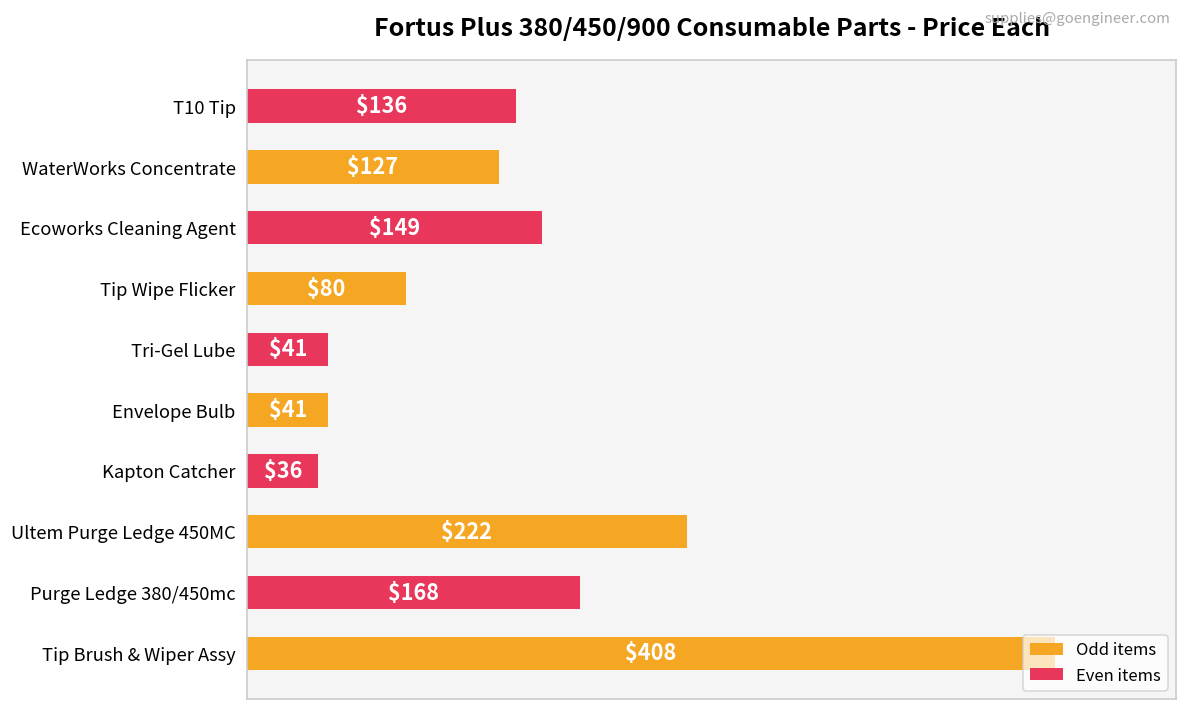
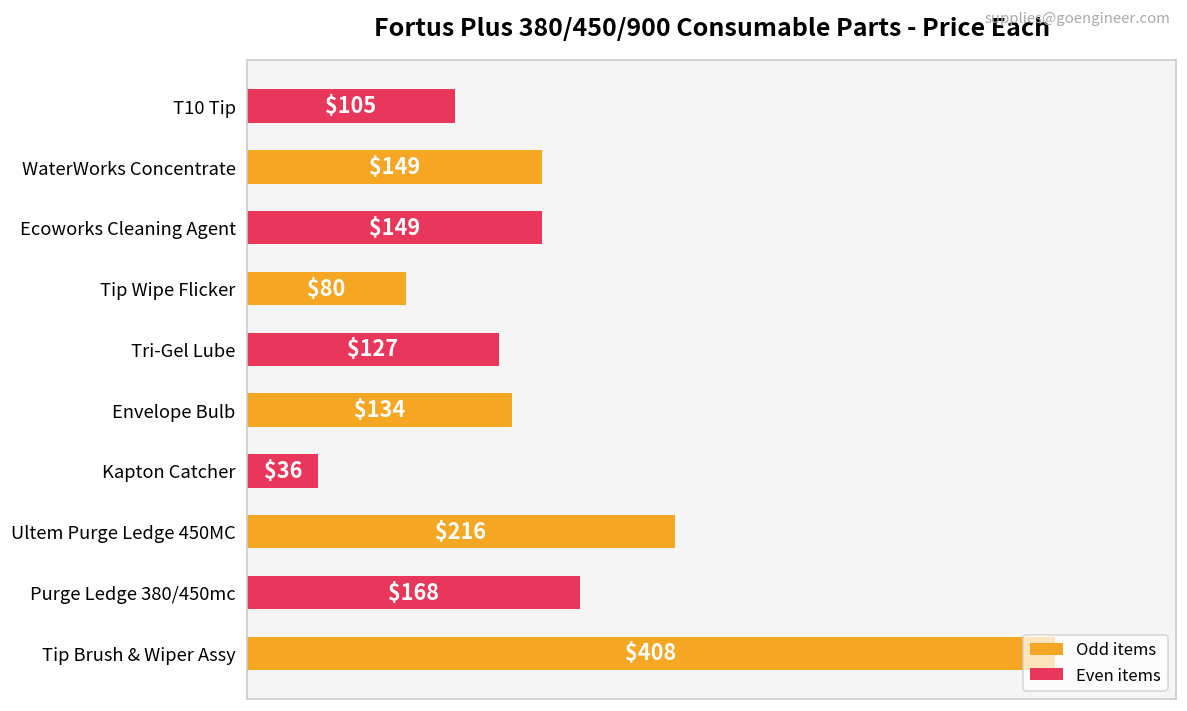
  {
-   "T10 Tip": "$136",
-   "WaterWorks Concentrate": "$127",
-   "Tri-Gel Lube": "$41",
-   "Envelope Bulb": "$41",
-   "Ultem Purge Ledge 450MC": "$222"
+   "T10 Tip": "$105",
+   "WaterWorks Concentrate": "$149",
+   "Tri-Gel Lube": "$127",
+   "Envelope Bulb": "$134",
+   "Ultem Purge Ledge 450MC": "$216"
  }
